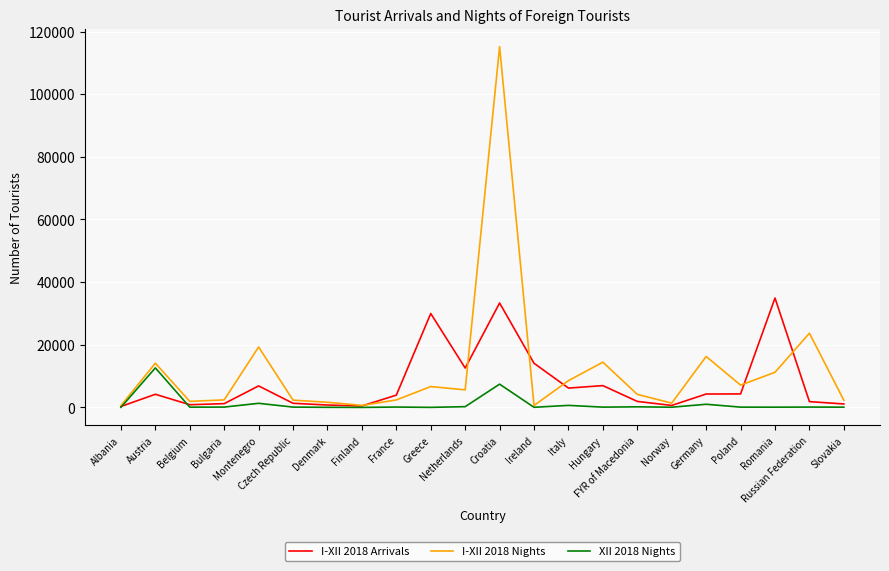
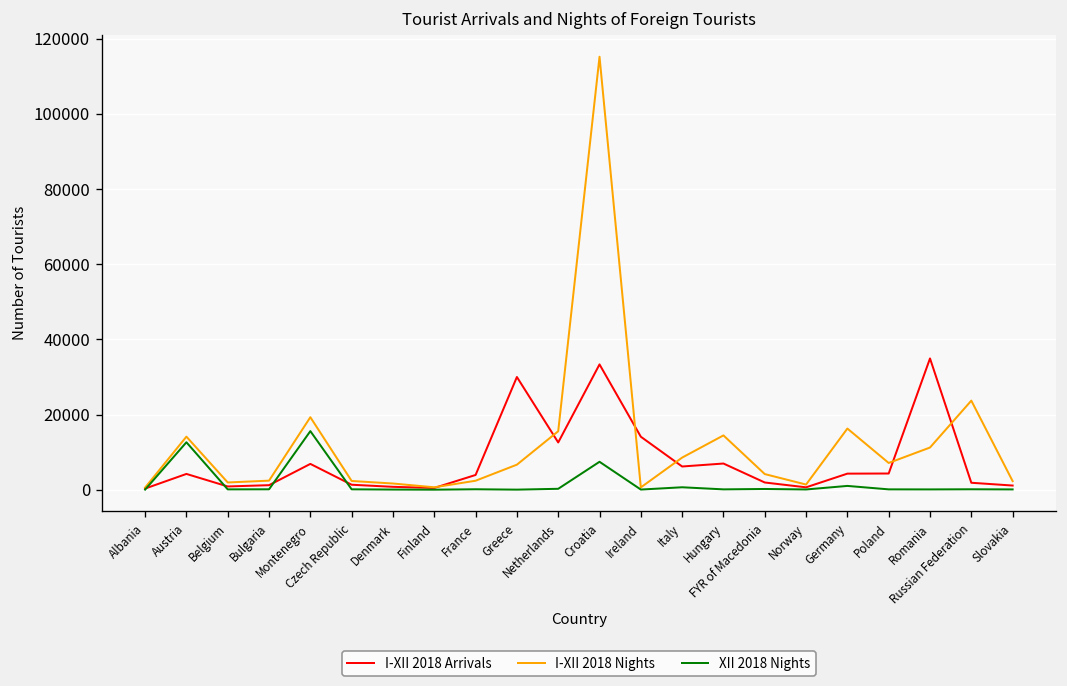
  {
    "I-XII 2018 Arrivals": {
      "Austria": 4000,
      "Bulgaria": 1000,
      "Montenegro": 7000,
      "Czech Republic": 1000,
      "France": 4000,
      "Greece": 30000,
      "Netherlands": 13000,
      "Croatia": 33000,
      "Ireland": 14000,
      "Italy": 6000,
      "Hungary": 7000,
      "FYR of Macedonia": 2000,
      "Germany": 4000,
      "Poland": 4000,
      "Romania": 35000,
      "Russian Federation": 2000,
      "Slovakia": 1000
    },
    "I-XII 2018 Nights": {
      "Austria": 14000,
      "Belgium": 2000,
      "Bulgaria": 2000,
      "Montenegro": 19000,
      "Czech Republic": 2000,
      "Denmark": 2000,
      "France": 2000,
      "Greece": 7000,
-     "Netherlands": 6000,
+     "Netherlands": 16000,
      "Croatia": 115000,
      "Italy": 9000,
      "Hungary": 14000,
      "FYR of Macedonia": 4000,
      "Germany": 16000,
      "Poland": 7000,
      "Romania": 11000,
      "Russian Federation": 24000,
      "Slovakia": 2000
    },
    "XII 2018 Nights": {
      "Austria": 13000,
      "Bulgaria": 0,
-     "Montenegro": 1000,
+     "Montenegro": 16000,
      "Czech Republic": 0,
      "France": 0,
      "Greece": 0,
      "Netherlands": 0,
      "Croatia": 7000,
      "Italy": 1000,
      "Hungary": 0,
      "FYR of Macedonia": 0,
      "Germany": 1000,
      "Poland": 0,
      "Romania": 0,
      "Russian Federation": 0,
      "Slovakia": 0
    }
  }
